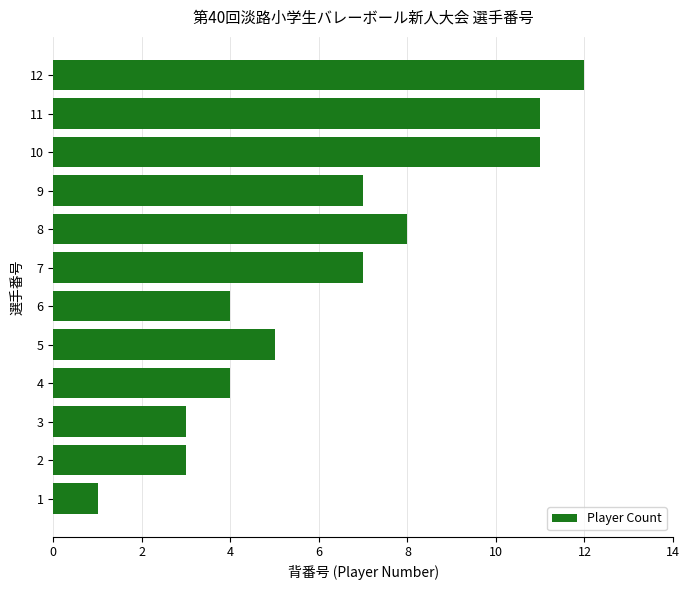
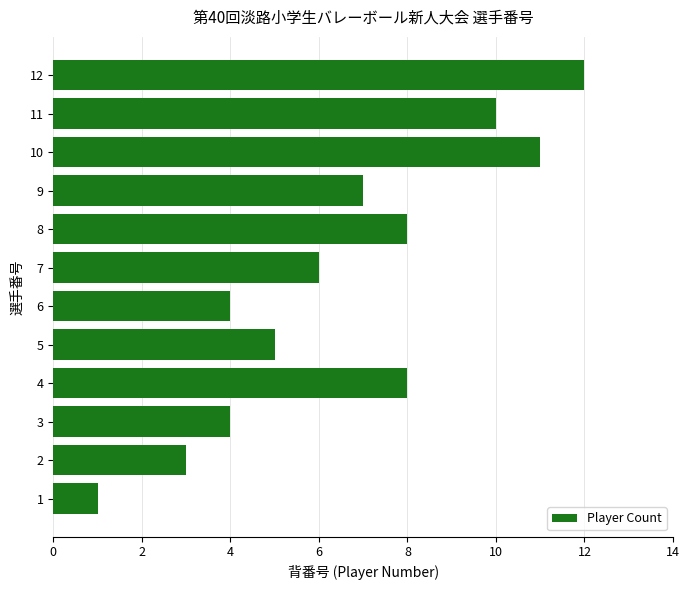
  {
    "12": 12,
-   "11": 11,
+   "11": 10,
    "10": 11,
    "9": 7,
    "8": 8,
-   "7": 7,
+   "7": 6,
    "6": 4,
    "5": 5,
-   "4": 4,
-   "3": 3,
+   "4": 8,
+   "3": 4,
    "2": 3,
    "1": 1
  }
